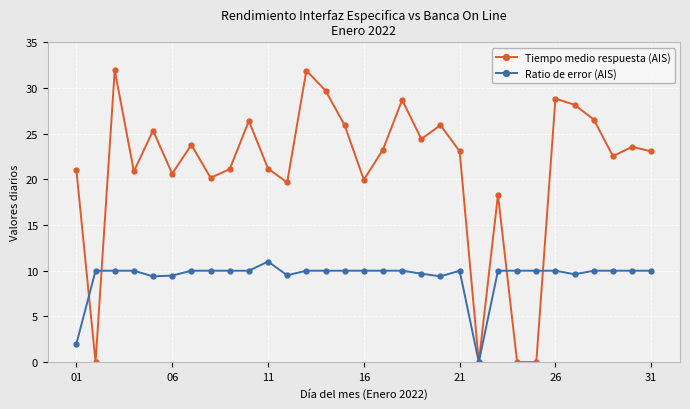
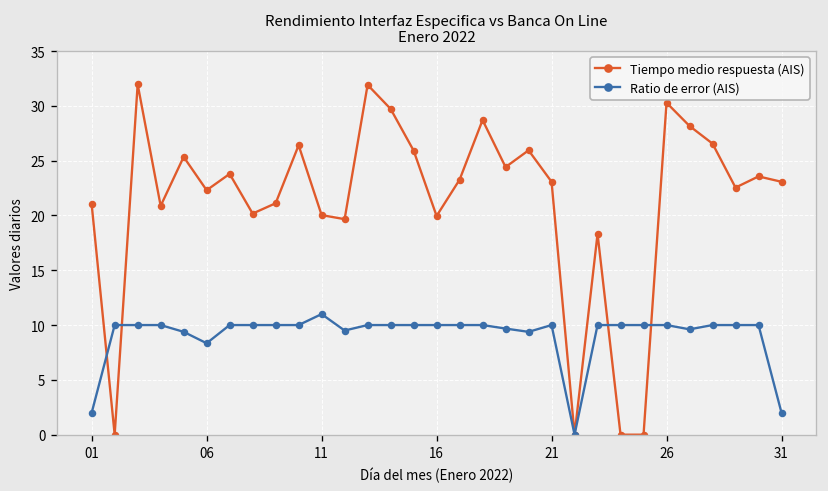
  {
    "Tiempo medio respuesta (AIS)": {
      "01": 21,
-     "06": 21,
-     "11": 21,
+     "06": 22,
+     "11": 20,
      "16": 20,
      "21": 23,
-     "26": 29,
+     "26": 30,
      "31": 23
    },
    "Ratio de error (AIS)": {
      "01": 2,
-     "06": 9,
+     "06": 8,
      "11": 11,
      "16": 10,
      "21": 10,
      "26": 10,
-     "31": 10
+     "31": 2
    }
  }
